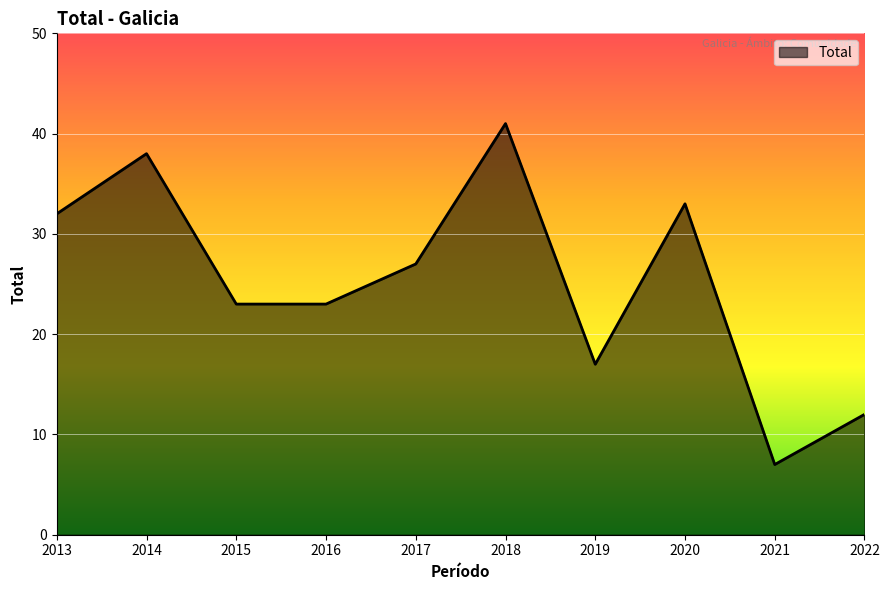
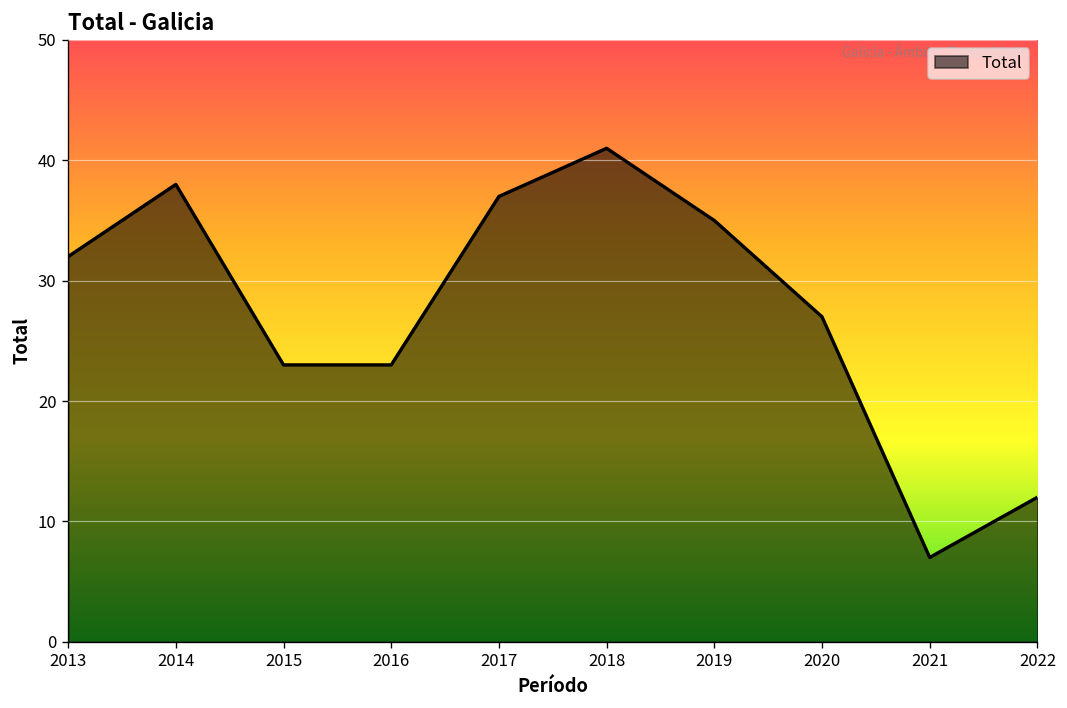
  {
    "2013": 32,
    "2014": 38,
    "2015": 23,
    "2016": 23,
-   "2017": 27,
+   "2017": 37,
    "2018": 41,
-   "2019": 17,
-   "2020": 33,
+   "2019": 35,
+   "2020": 27,
    "2021": 7,
    "2022": 12
  }
